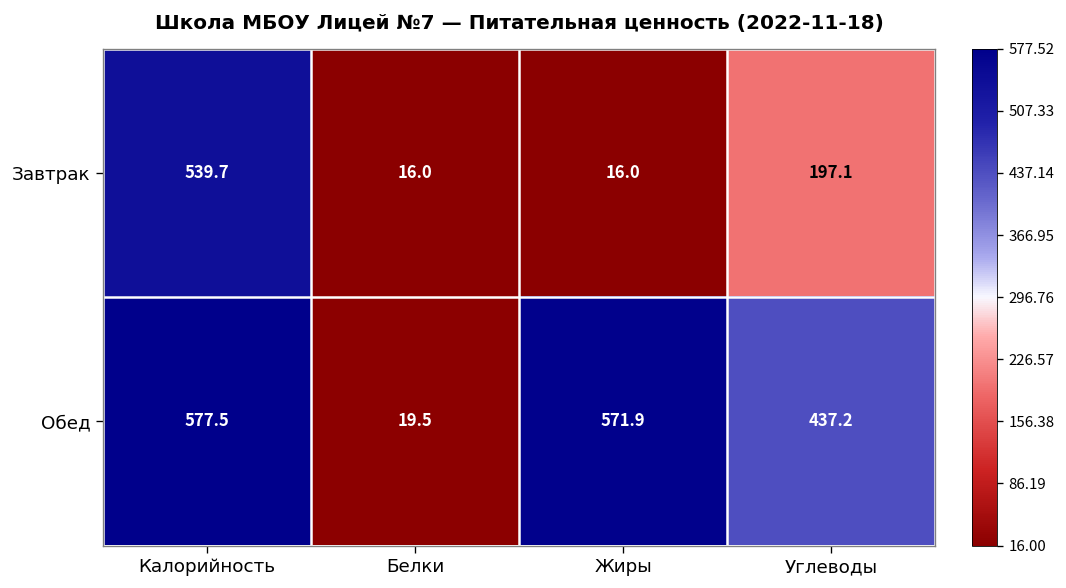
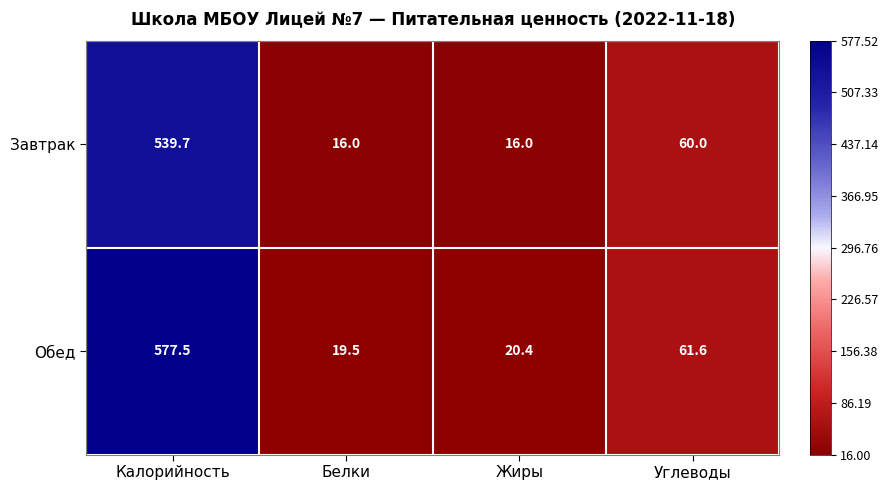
  {
    "Завтрак": {
      "Калорийность": 539.7,
      "Белки": 16.0,
      "Жиры": 16.0,
-     "Углеводы": 197.1
+     "Углеводы": 60.0
    },
    "Обед": {
      "Калорийность": 577.5,
      "Белки": 19.5,
-     "Жиры": 571.9,
-     "Углеводы": 437.2
+     "Жиры": 20.4,
+     "Углеводы": 61.6
    }
  }
